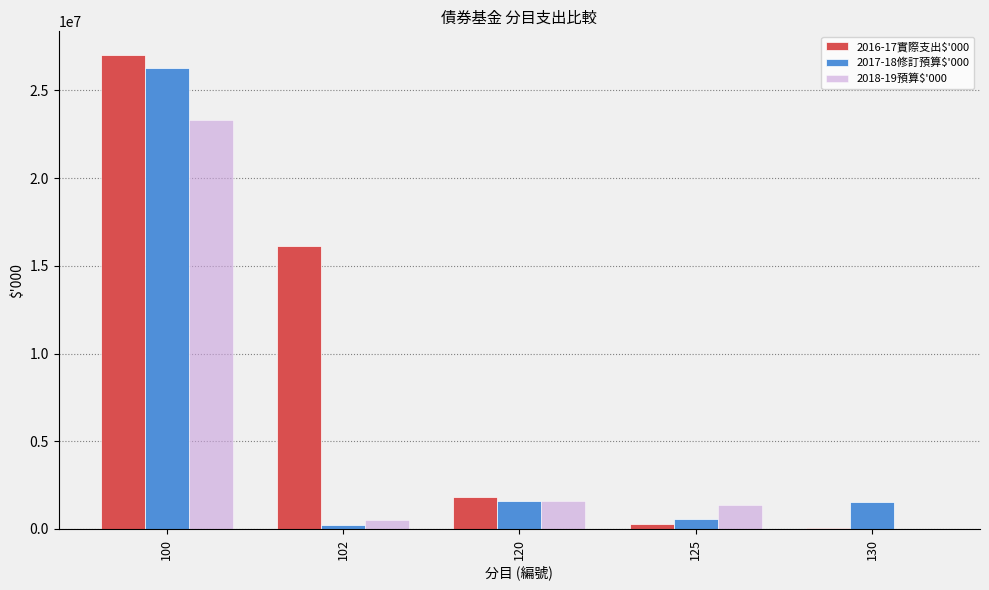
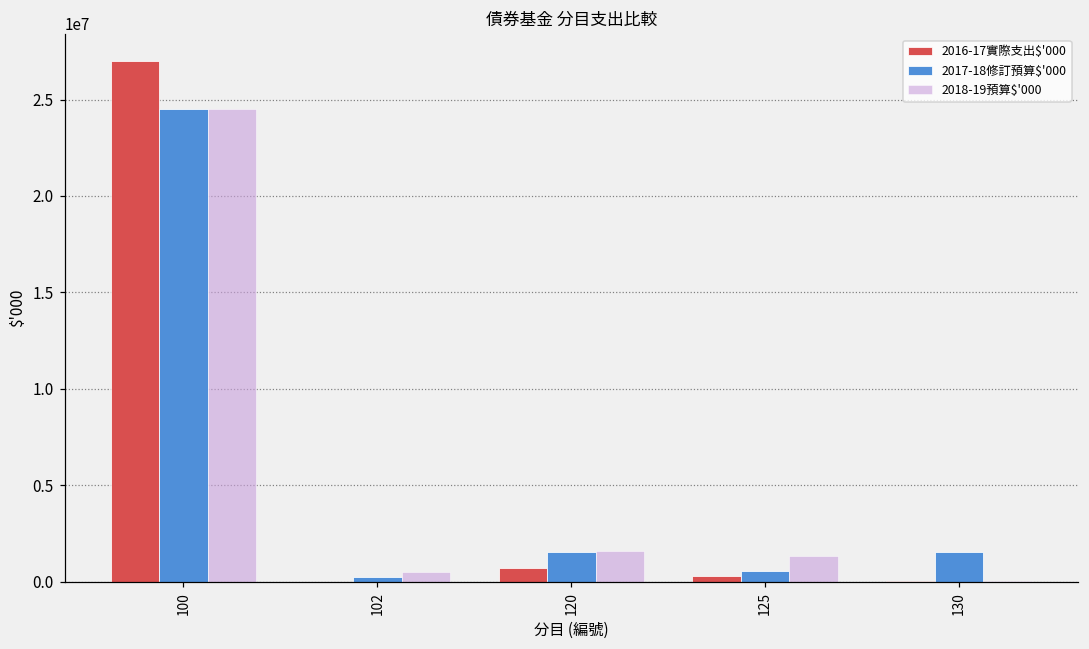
  {
    "2016-17實際支出$'000": {
      "100": 27000000,
-     "102": 16100000,
-     "120": 1800000,
+     "102": 0,
+     "120": 700000,
      "125": 300000
    },
    "2017-18修訂預算$'000": {
-     "100": 26300000,
+     "100": 24500000,
      "102": 200000,
      "120": 1600000,
      "125": 500000,
      "130": 1500000
    },
    "2018-19預算$'000": {
-     "100": 23300000,
+     "100": 24500000,
      "102": 500000,
      "120": 1600000,
      "125": 1400000
    }
  }
